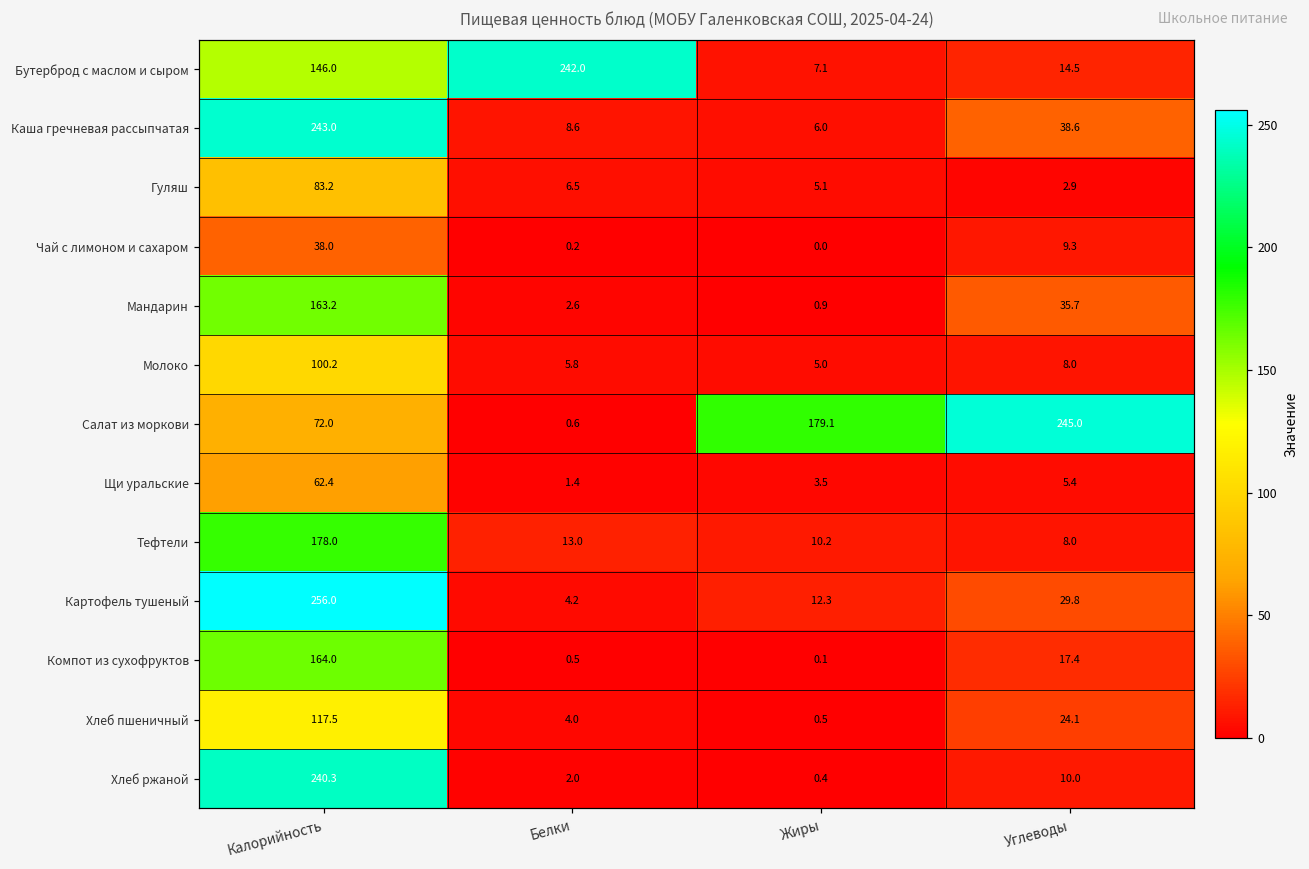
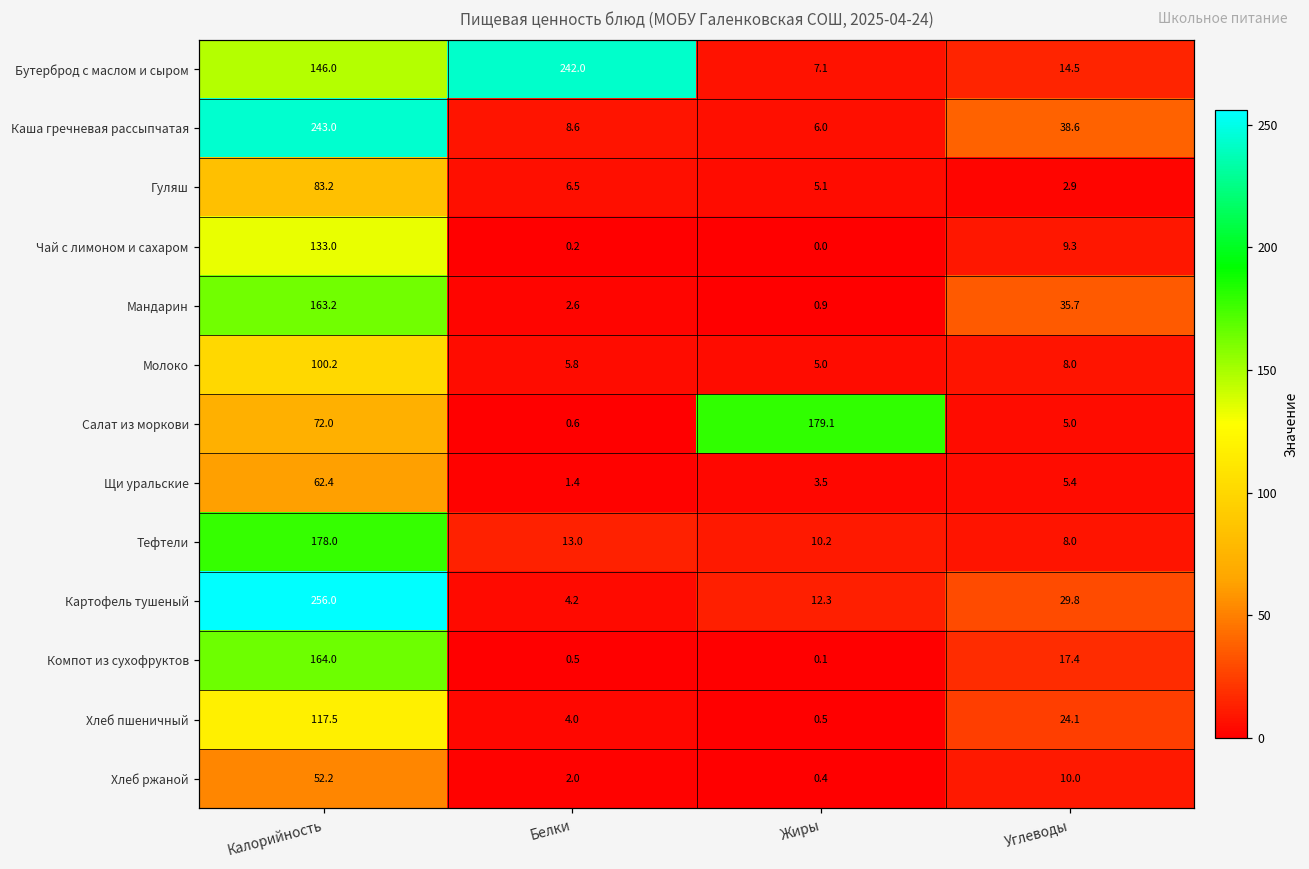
  {
    "Бутерброд с маслом и сыром": {
      "Калорийность": 146.0,
      "Белки": 242.0,
      "Жиры": 7.1,
      "Углеводы": 14.5
    },
    "Каша гречневая рассыпчатая": {
      "Калорийность": 243.0,
      "Белки": 8.6,
      "Жиры": 6.0,
      "Углеводы": 38.6
    },
    "Гуляш": {
      "Калорийность": 83.2,
      "Белки": 6.5,
      "Жиры": 5.1,
      "Углеводы": 2.9
    },
    "Чай с лимоном и сахаром": {
-     "Калорийность": 38.0,
+     "Калорийность": 133.0,
      "Белки": 0.2,
      "Жиры": 0.0,
      "Углеводы": 9.3
    },
    "Мандарин": {
      "Калорийность": 163.2,
      "Белки": 2.6,
      "Жиры": 0.9,
      "Углеводы": 35.7
    },
    "Молоко": {
      "Калорийность": 100.2,
      "Белки": 5.8,
      "Жиры": 5.0,
      "Углеводы": 8.0
    },
    "Салат из моркови": {
      "Калорийность": 72.0,
      "Белки": 0.6,
      "Жиры": 179.1,
-     "Углеводы": 245.0
+     "Углеводы": 5.0
    },
    "Щи уральские": {
      "Калорийность": 62.4,
      "Белки": 1.4,
      "Жиры": 3.5,
      "Углеводы": 5.4
    },
    "Тефтели": {
      "Калорийность": 178.0,
      "Белки": 13.0,
      "Жиры": 10.2,
      "Углеводы": 8.0
    },
    "Картофель тушеный": {
      "Калорийность": 256.0,
      "Белки": 4.2,
      "Жиры": 12.3,
      "Углеводы": 29.8
    },
    "Компот из сухофруктов": {
      "Калорийность": 164.0,
      "Белки": 0.5,
      "Жиры": 0.1,
      "Углеводы": 17.4
    },
    "Хлеб пшеничный": {
      "Калорийность": 117.5,
      "Белки": 4.0,
      "Жиры": 0.5,
      "Углеводы": 24.1
    },
    "Хлеб ржаной": {
-     "Калорийность": 240.3,
+     "Калорийность": 52.2,
      "Белки": 2.0,
      "Жиры": 0.4,
      "Углеводы": 10.0
    }
  }
